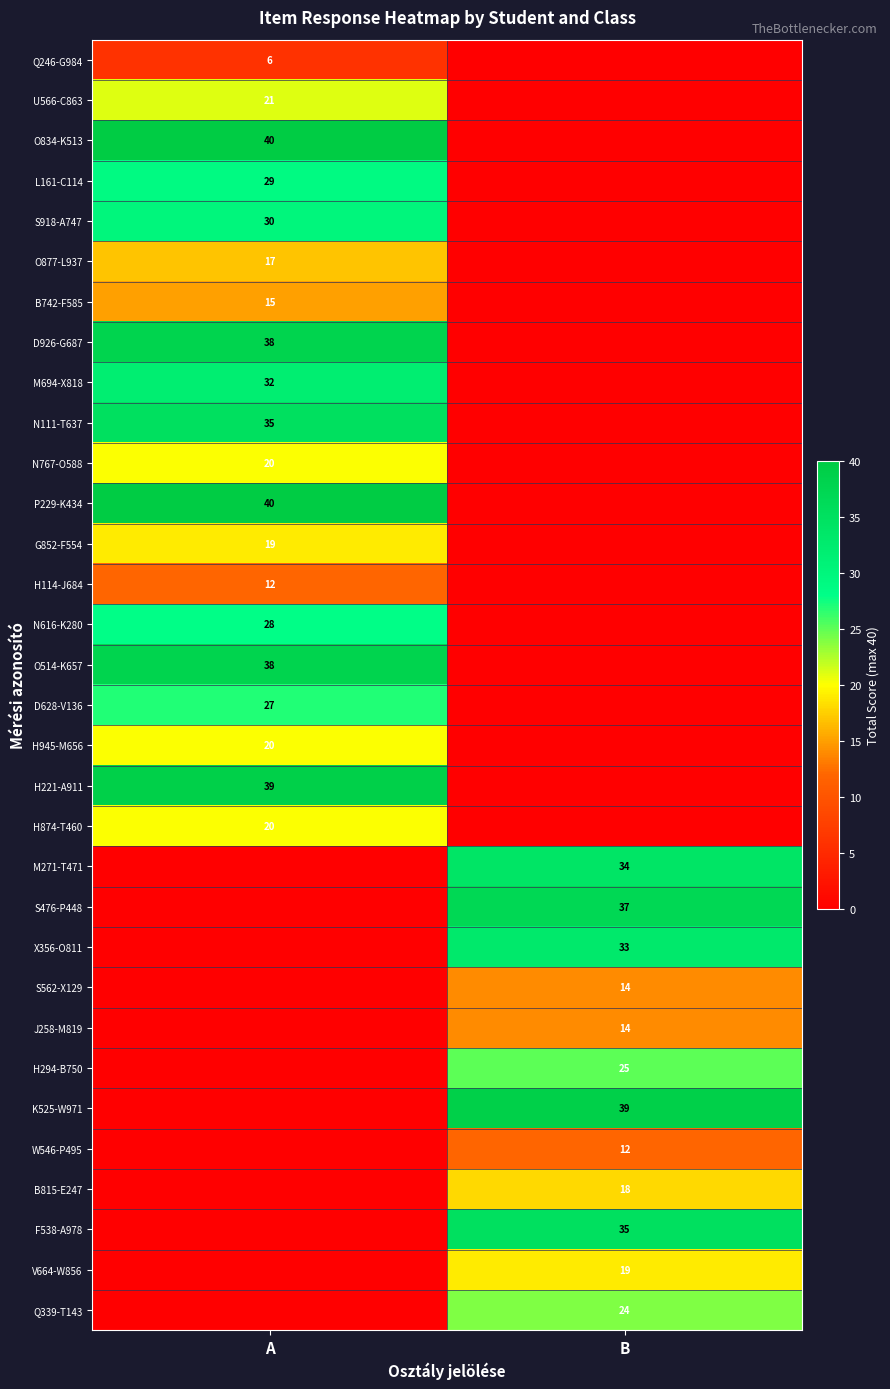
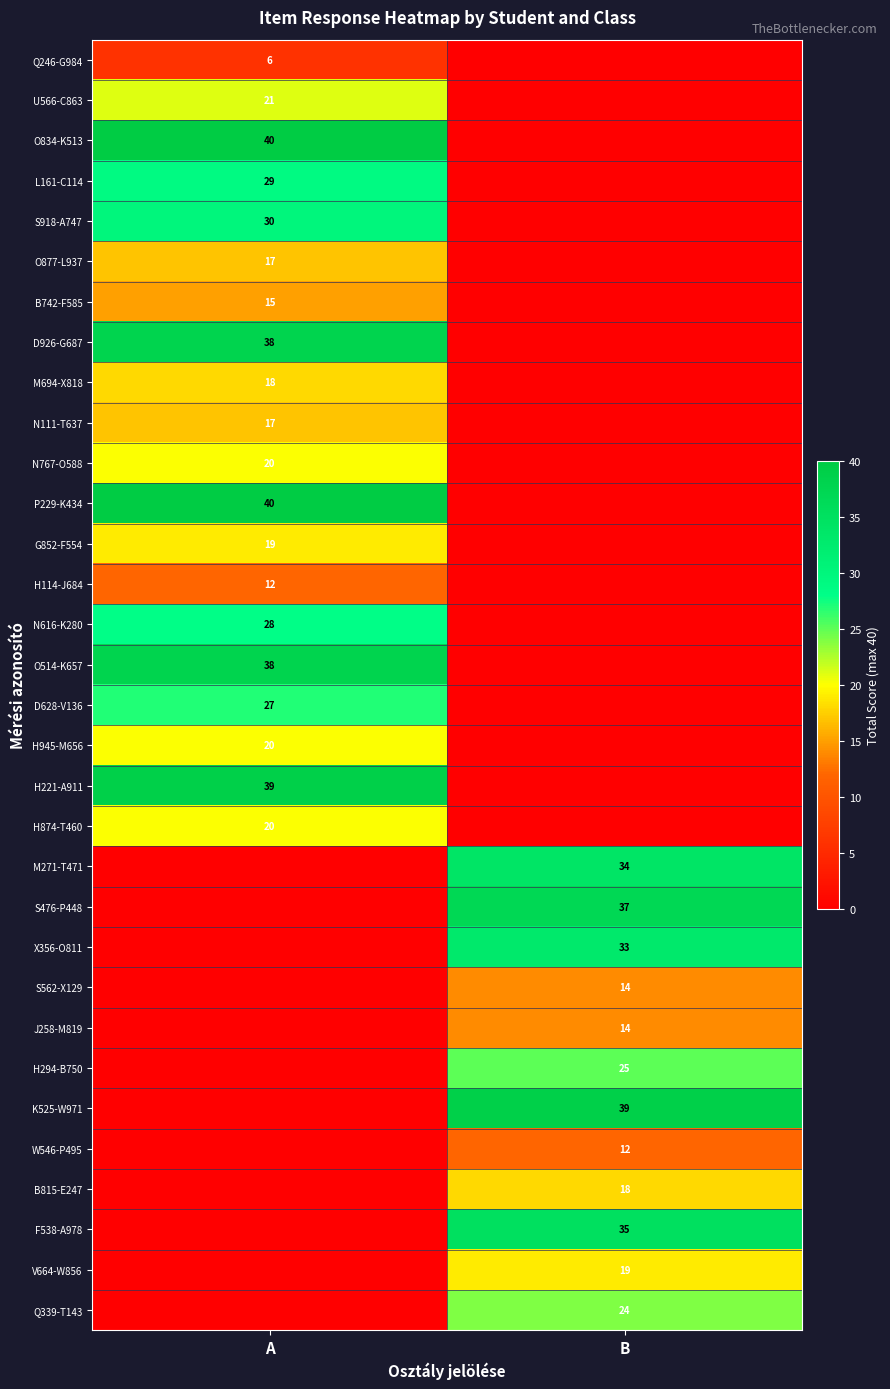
  {
    "Q246-G984": {
      "A": 6
    },
    "U566-C863": {
      "A": 21
    },
    "O834-K513": {
      "A": 40
    },
    "L161-C114": {
      "A": 29
    },
    "S918-A747": {
      "A": 30
    },
    "O877-L937": {
      "A": 17
    },
    "B742-F585": {
      "A": 15
    },
    "D926-G687": {
      "A": 38
    },
    "M694-X818": {
-     "A": 32
+     "A": 18
    },
    "N111-T637": {
-     "A": 35
+     "A": 17
    },
    "N767-O588": {
      "A": 20
    },
    "P229-K434": {
      "A": 40
    },
    "G852-F554": {
      "A": 19
    },
    "H114-J684": {
      "A": 12
    },
    "N616-K280": {
      "A": 28
    },
    "O514-K657": {
      "A": 38
    },
    "D628-V136": {
      "A": 27
    },
    "H945-M656": {
      "A": 20
    },
    "H221-A911": {
      "A": 39
    },
    "H874-T460": {
      "A": 20
    },
    "M271-T471": {
      "B": 34
    },
    "S476-P448": {
      "B": 37
    },
    "X356-O811": {
      "B": 33
    },
    "S562-X129": {
      "B": 14
    },
    "J258-M819": {
      "B": 14
    },
    "H294-B750": {
      "B": 25
    },
    "K525-W971": {
      "B": 39
    },
    "W546-P495": {
      "B": 12
    },
    "B815-E247": {
      "B": 18
    },
    "F538-A978": {
      "B": 35
    },
    "V664-W856": {
      "B": 19
    },
    "Q339-T143": {
      "B": 24
    }
  }
